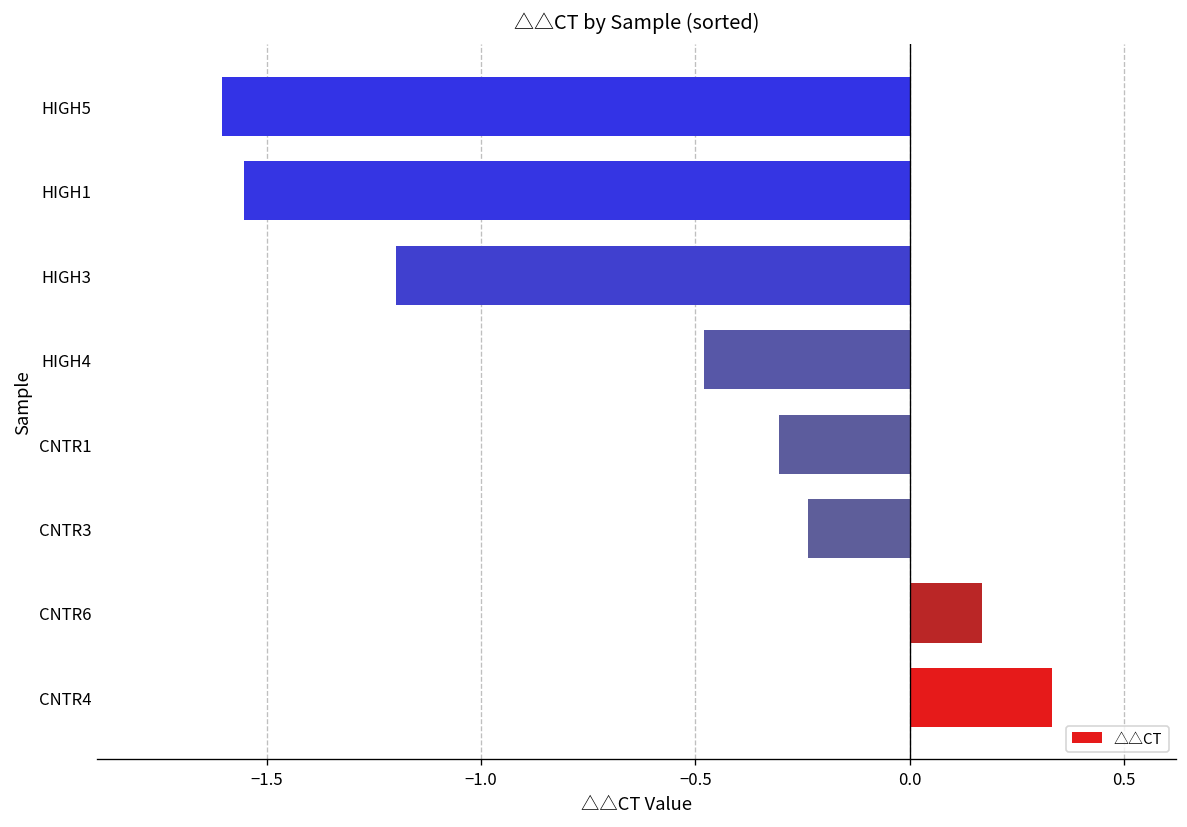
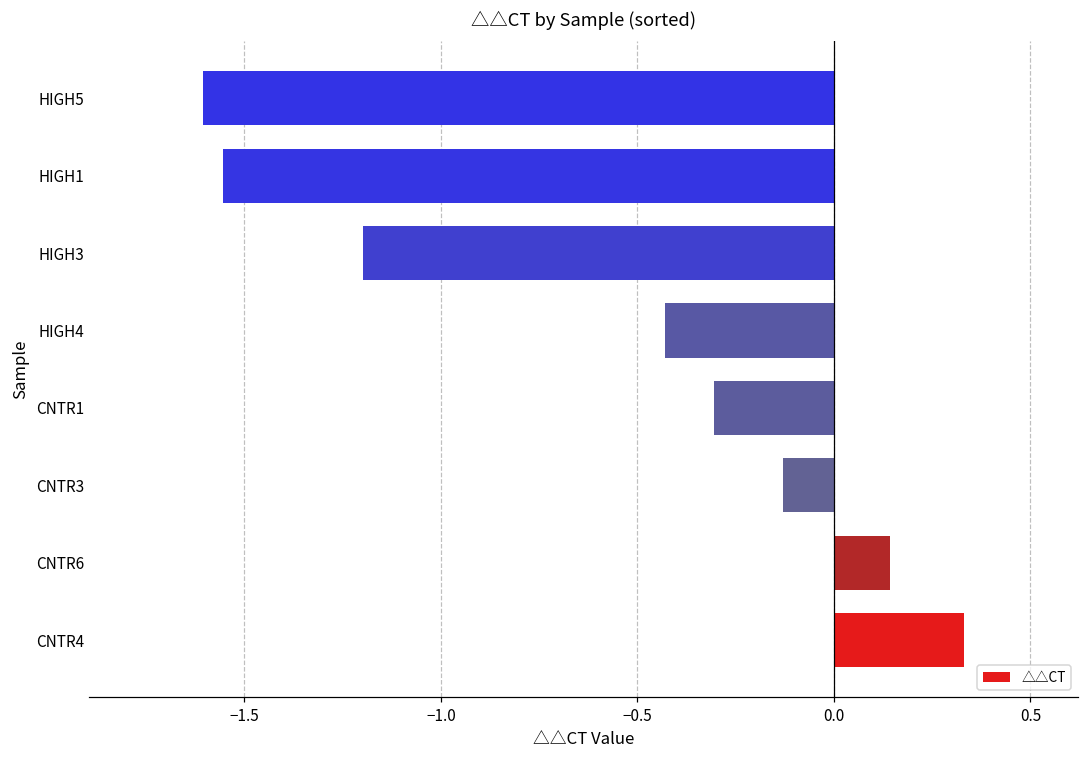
  {
    "HIGH5": -1.60,
    "HIGH1": -1.55,
    "HIGH3": -1.20,
-   "HIGH4": -0.48,
+   "HIGH4": -0.43,
    "CNTR1": -0.31,
-   "CNTR3": -0.24,
-   "CNTR6": 0.17,
+   "CNTR3": -0.13,
+   "CNTR6": 0.14,
    "CNTR4": 0.33
  }
